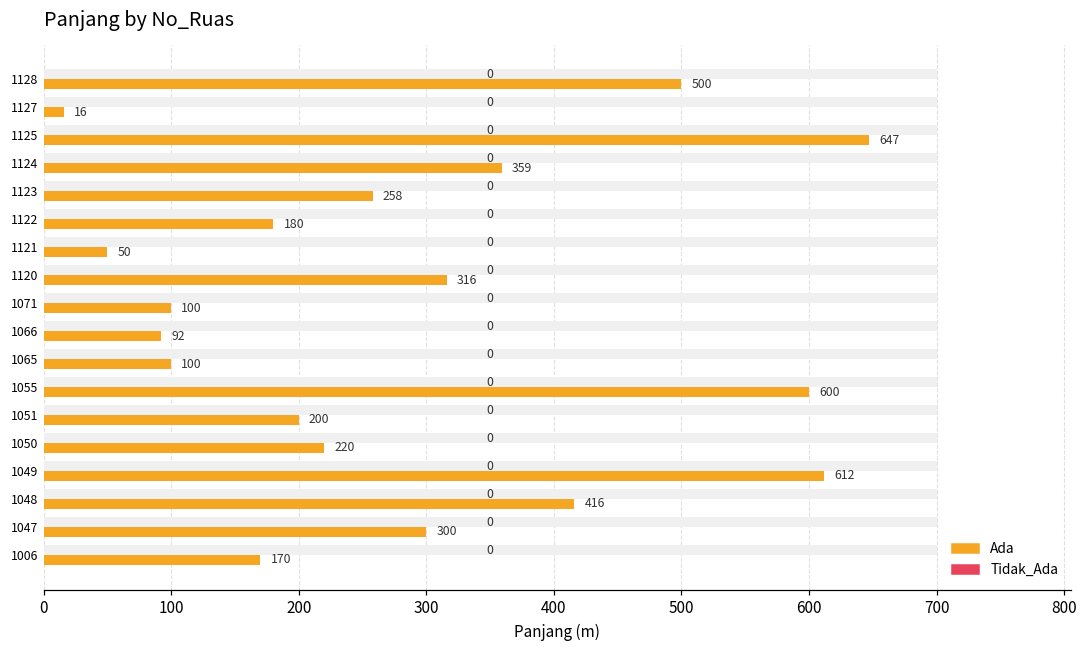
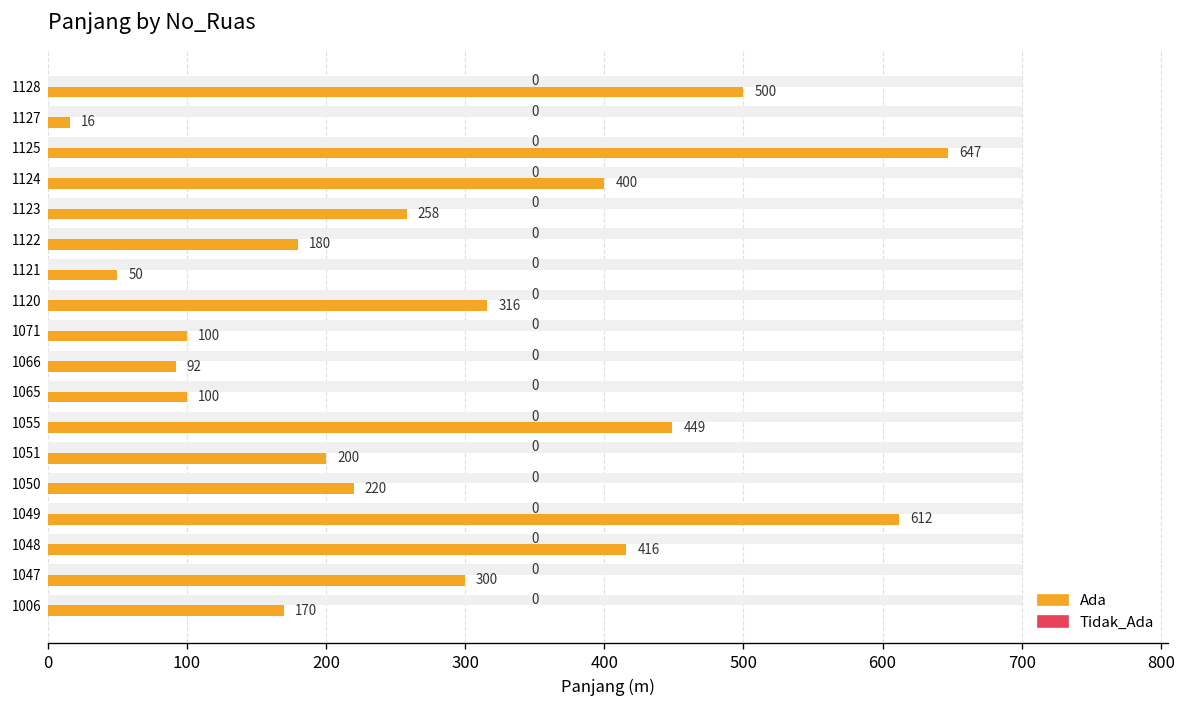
  {
    "Ada": {
      "1128": 500,
      "1127": 16,
      "1125": 647,
-     "1124": 359,
+     "1124": 400,
      "1123": 258,
      "1122": 180,
      "1121": 50,
      "1120": 316,
      "1071": 100,
      "1066": 92,
      "1065": 100,
-     "1055": 600,
+     "1055": 449,
      "1051": 200,
      "1050": 220,
      "1049": 612,
      "1048": 416,
      "1047": 300,
      "1006": 170
    },
    "Tidak_Ada": {
      "1128": 0,
      "1127": 0,
      "1125": 0,
      "1124": 0,
      "1123": 0,
      "1122": 0,
      "1121": 0,
      "1120": 0,
      "1071": 0,
      "1066": 0,
      "1065": 0,
      "1055": 0,
      "1051": 0,
      "1050": 0,
      "1049": 0,
      "1048": 0,
      "1047": 0,
      "1006": 0
    }
  }
